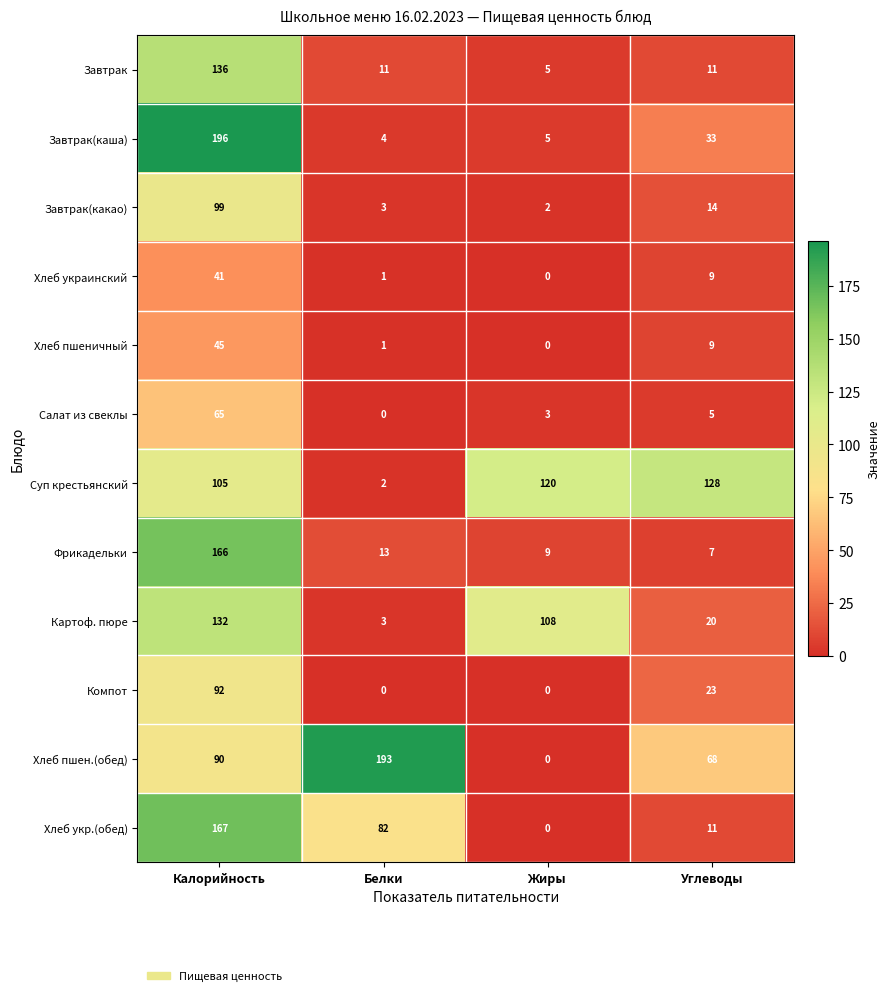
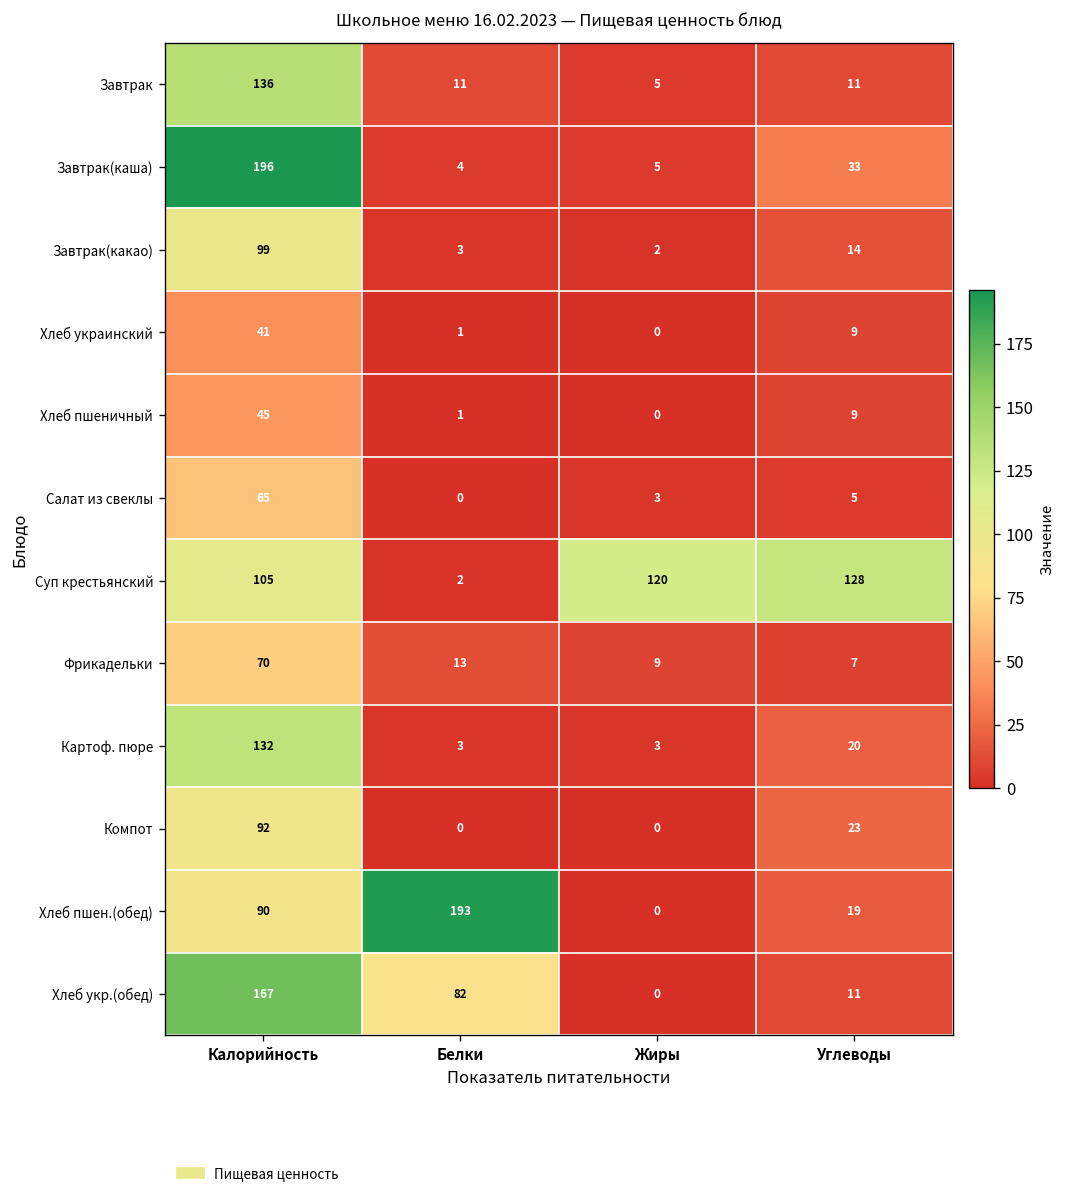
  {
    "Завтрак": {
      "Калорийность": 136,
      "Белки": 11,
      "Жиры": 5,
      "Углеводы": 11
    },
    "Завтрак(каша)": {
      "Калорийность": 196,
      "Белки": 4,
      "Жиры": 5,
      "Углеводы": 33
    },
    "Завтрак(какао)": {
      "Калорийность": 99,
      "Белки": 3,
      "Жиры": 2,
      "Углеводы": 14
    },
    "Хлеб украинский": {
      "Калорийность": 41,
      "Белки": 1,
      "Жиры": 0,
      "Углеводы": 9
    },
    "Хлеб пшеничный": {
      "Калорийность": 45,
      "Белки": 1,
      "Жиры": 0,
      "Углеводы": 9
    },
    "Салат из свеклы": {
      "Калорийность": 65,
      "Белки": 0,
      "Жиры": 3,
      "Углеводы": 5
    },
    "Суп крестьянский": {
      "Калорийность": 105,
      "Белки": 2,
      "Жиры": 120,
      "Углеводы": 128
    },
    "Фрикадельки": {
-     "Калорийность": 166,
+     "Калорийность": 70,
      "Белки": 13,
      "Жиры": 9,
      "Углеводы": 7
    },
    "Картоф. пюре": {
      "Калорийность": 132,
      "Белки": 3,
-     "Жиры": 108,
+     "Жиры": 3,
      "Углеводы": 20
    },
    "Компот": {
      "Калорийность": 92,
      "Белки": 0,
      "Жиры": 0,
      "Углеводы": 23
    },
    "Хлеб пшен.(обед)": {
      "Калорийность": 90,
      "Белки": 193,
      "Жиры": 0,
-     "Углеводы": 68
+     "Углеводы": 19
    },
    "Хлеб укр.(обед)": {
      "Калорийность": 167,
      "Белки": 82,
      "Жиры": 0,
      "Углеводы": 11
    }
  }
